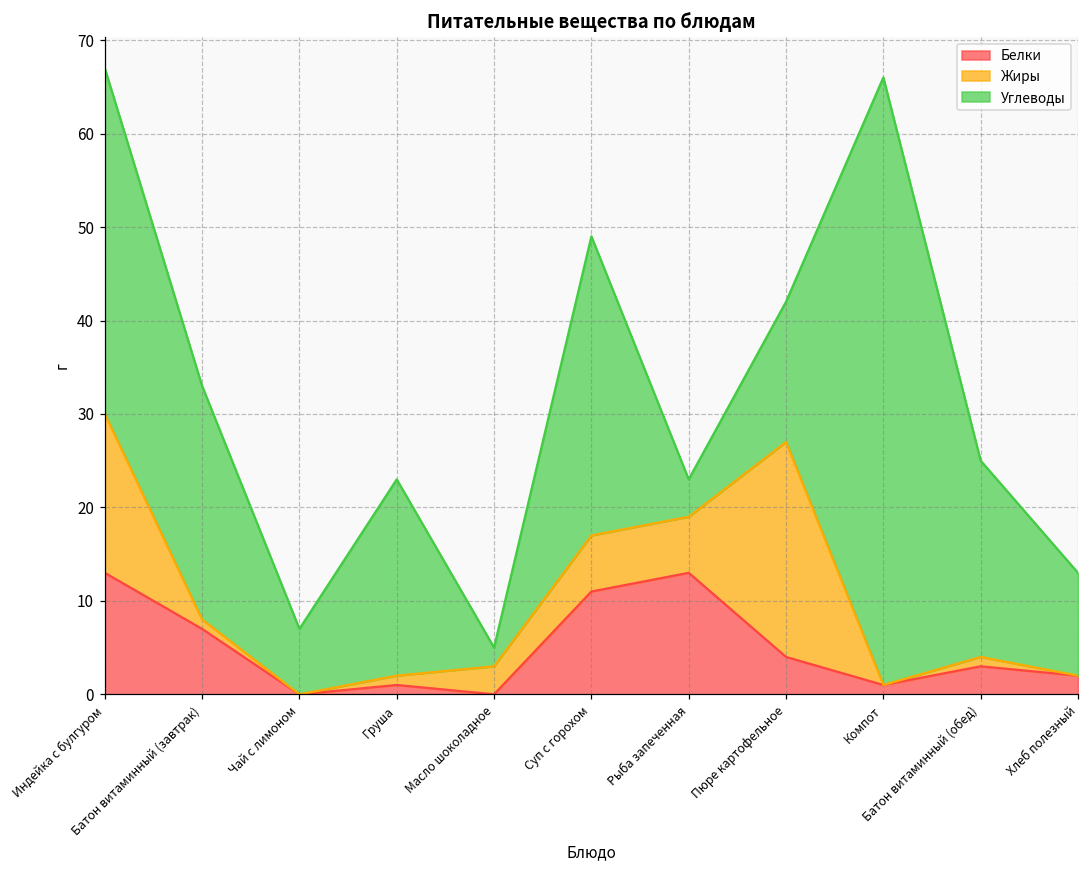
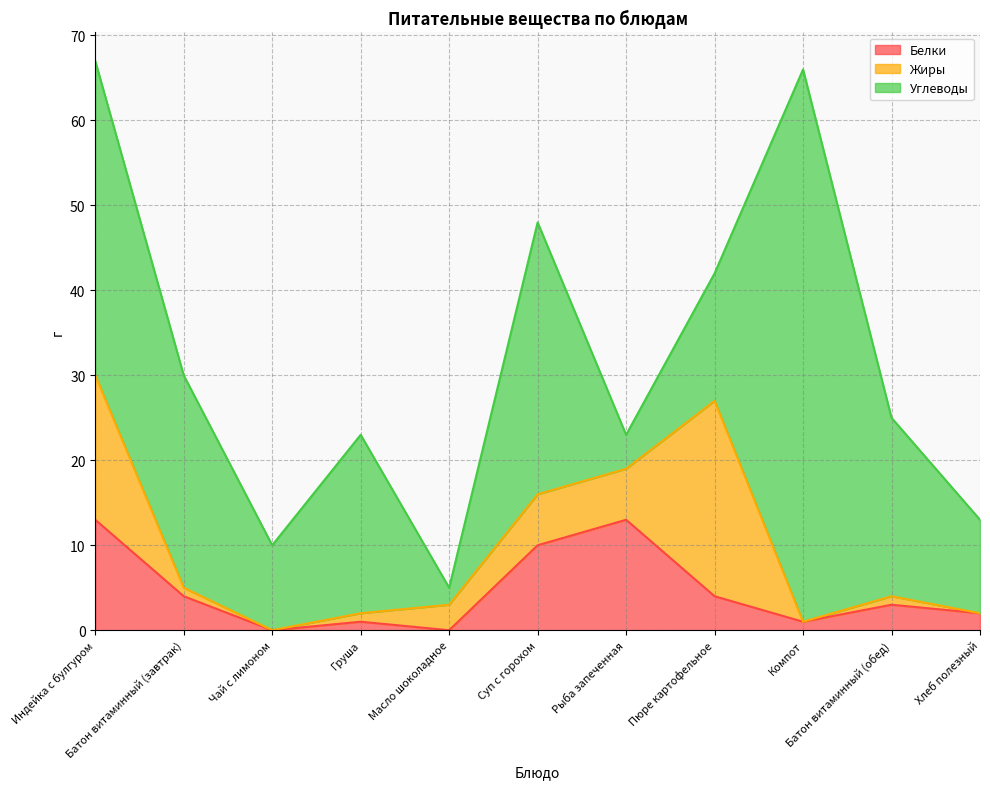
  {
    "Белки": {
      "Индейка с булгуром": 13,
-     "Батон витаминный (завтрак)": 7,
+     "Батон витаминный (завтрак)": 4,
      "Груша": 1,
      "Масло шоколадное": 0,
-     "Суп с горохом": 11,
+     "Суп с горохом": 10,
      "Рыба запеченная": 13,
      "Пюре картофельное": 4,
      "Батон витаминный (обед)": 3
    },
    "Жиры": {
      "Индейка с булгуром": 17,
      "Батон витаминный (завтрак)": 1,
      "Груша": 1,
      "Масло шоколадное": 3,
      "Суп с горохом": 6,
      "Рыба запеченная": 6,
      "Пюре картофельное": 23,
      "Батон витаминный (обед)": 1
    },
    "Углеводы": {
      "Индейка с булгуром": 37,
      "Батон витаминный (завтрак)": 25,
-     "Чай с лимоном": 7,
+     "Чай с лимоном": 10,
      "Груша": 21,
      "Масло шоколадное": 2,
      "Суп с горохом": 32,
      "Рыба запеченная": 4,
      "Пюре картофельное": 15,
      "Компот": 65,
      "Батон витаминный (обед)": 21,
      "Хлеб полезный": 11
    }
  }
